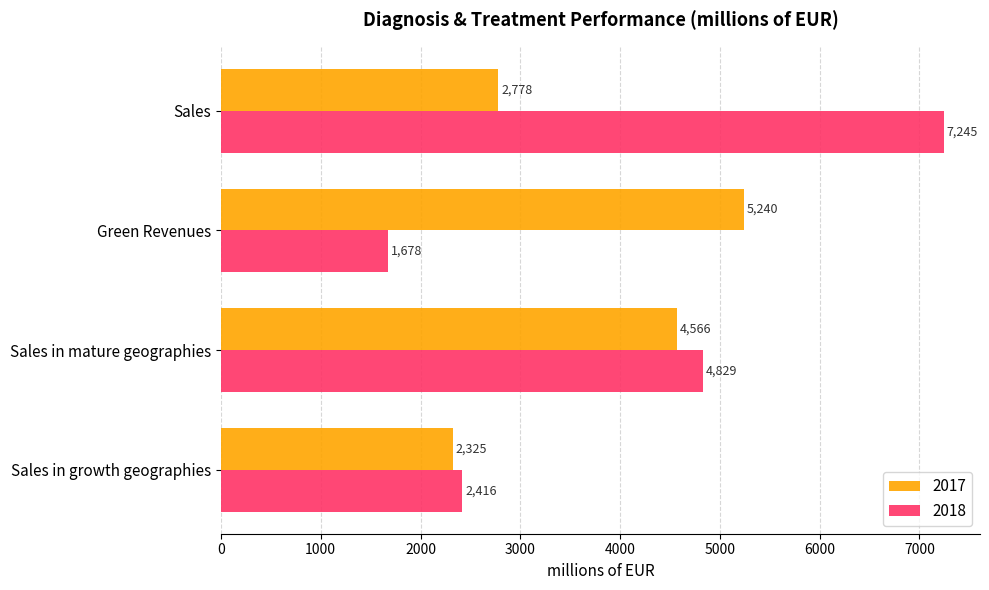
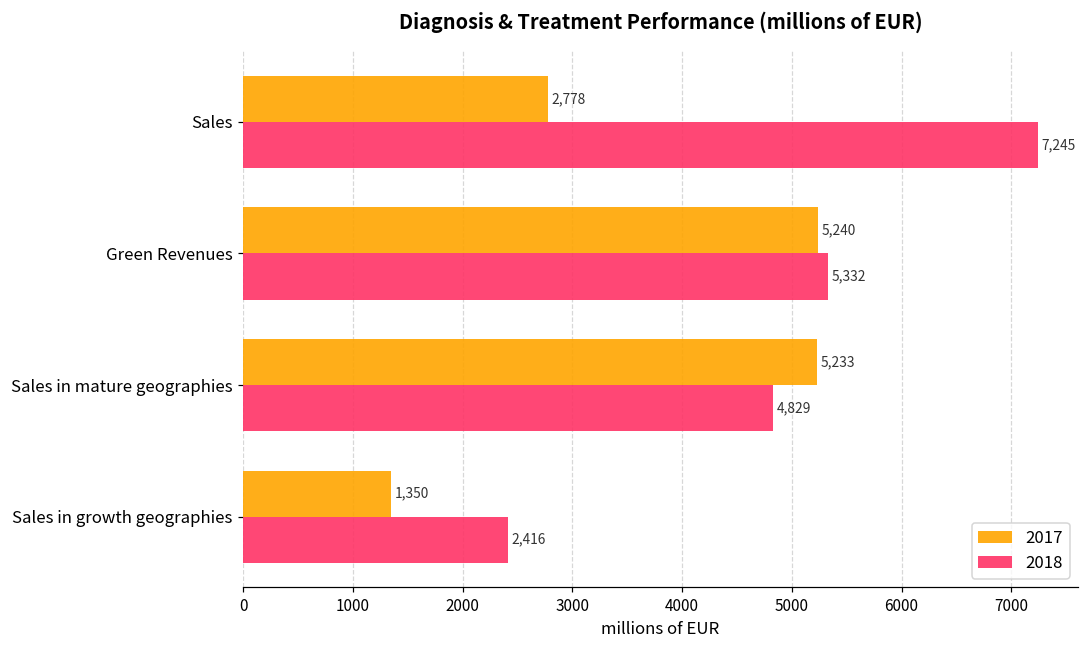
  {
    "2017": {
      "Sales": "2,778",
      "Green Revenues": "5,240",
-     "Sales in mature geographies": "4,566",
-     "Sales in growth geographies": "2,325"
+     "Sales in mature geographies": "5,233",
+     "Sales in growth geographies": "1,350"
    },
    "2018": {
      "Sales": "7,245",
-     "Green Revenues": "1,678",
+     "Green Revenues": "5,332",
      "Sales in mature geographies": "4,829",
      "Sales in growth geographies": "2,416"
    }
  }
